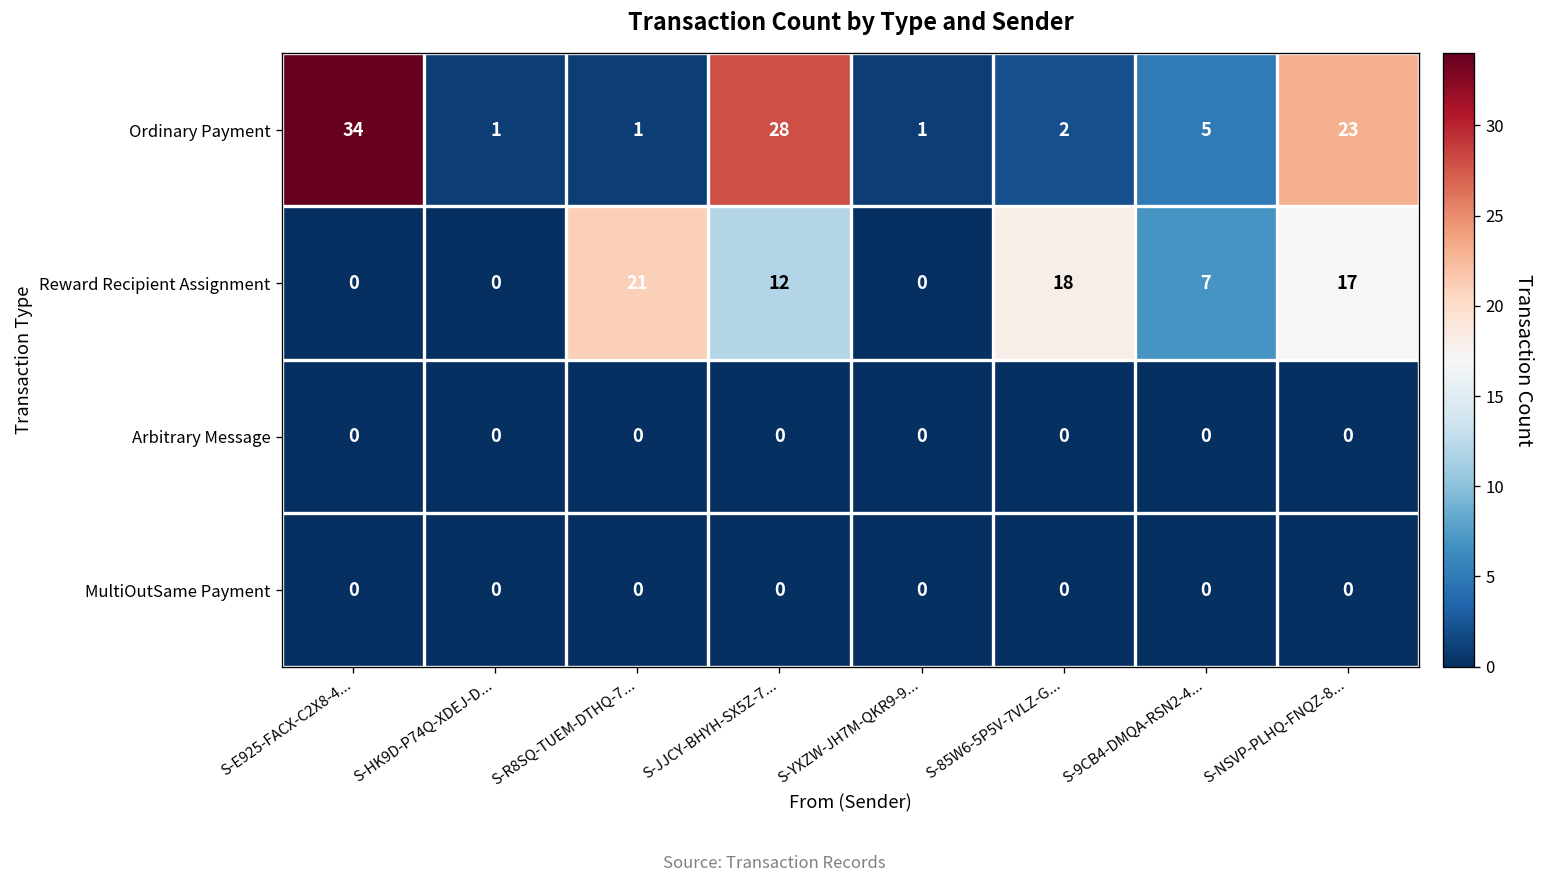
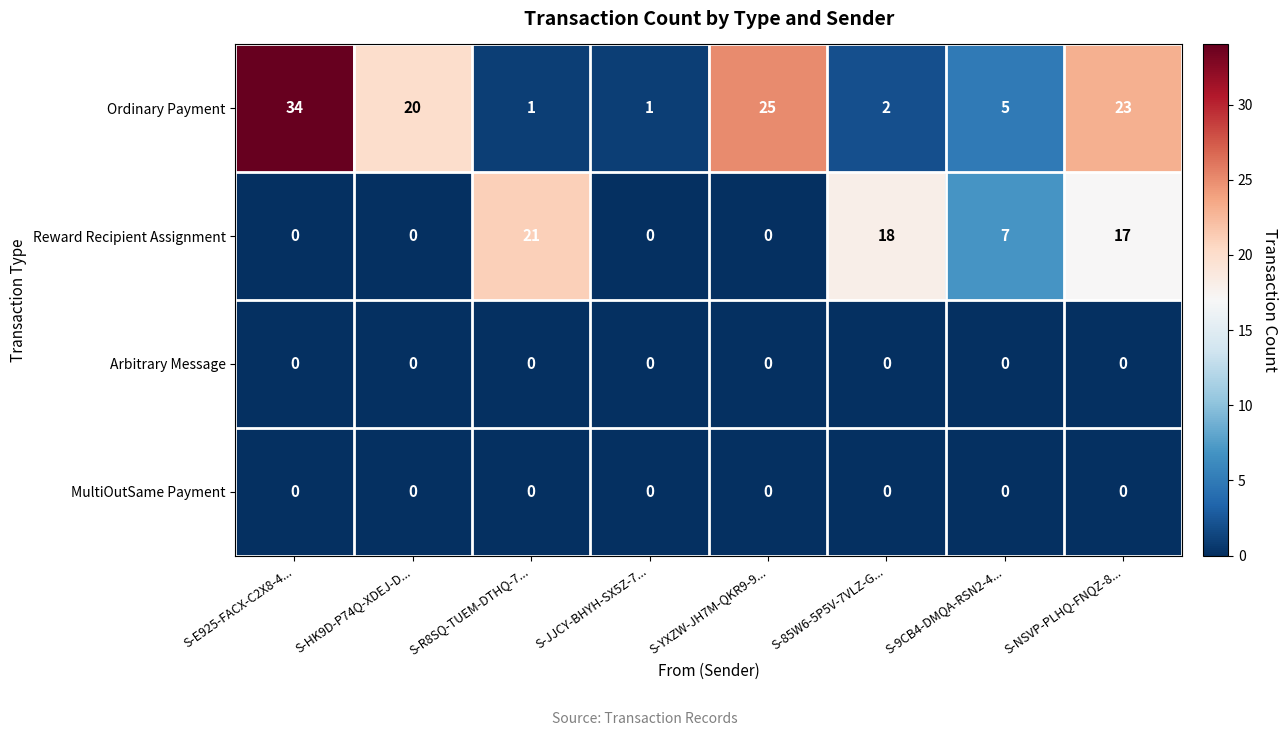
  {
    "Ordinary Payment": {
      "S-E925-FACX-C2X8-4...": 34,
-     "S-HK9D-P74Q-XDEJ-D...": 1,
+     "S-HK9D-P74Q-XDEJ-D...": 20,
      "S-R8SQ-TUEM-DTHQ-7...": 1,
-     "S-JJCY-BHYH-SX5Z-7...": 28,
-     "S-YXZW-JH7M-QKR9-9...": 1,
+     "S-JJCY-BHYH-SX5Z-7...": 1,
+     "S-YXZW-JH7M-QKR9-9...": 25,
      "S-85W6-5P5V-7VLZ-G...": 2,
      "S-9CB4-DMQA-RSN2-4...": 5,
      "S-NSVP-PLHQ-FNQZ-8...": 23
    },
    "Reward Recipient Assignment": {
      "S-E925-FACX-C2X8-4...": 0,
      "S-HK9D-P74Q-XDEJ-D...": 0,
      "S-R8SQ-TUEM-DTHQ-7...": 21,
-     "S-JJCY-BHYH-SX5Z-7...": 12,
+     "S-JJCY-BHYH-SX5Z-7...": 0,
      "S-YXZW-JH7M-QKR9-9...": 0,
      "S-85W6-5P5V-7VLZ-G...": 18,
      "S-9CB4-DMQA-RSN2-4...": 7,
      "S-NSVP-PLHQ-FNQZ-8...": 17
    },
    "Arbitrary Message": {
      "S-E925-FACX-C2X8-4...": 0,
      "S-HK9D-P74Q-XDEJ-D...": 0,
      "S-R8SQ-TUEM-DTHQ-7...": 0,
      "S-JJCY-BHYH-SX5Z-7...": 0,
      "S-YXZW-JH7M-QKR9-9...": 0,
      "S-85W6-5P5V-7VLZ-G...": 0,
      "S-9CB4-DMQA-RSN2-4...": 0,
      "S-NSVP-PLHQ-FNQZ-8...": 0
    },
    "MultiOutSame Payment": {
      "S-E925-FACX-C2X8-4...": 0,
      "S-HK9D-P74Q-XDEJ-D...": 0,
      "S-R8SQ-TUEM-DTHQ-7...": 0,
      "S-JJCY-BHYH-SX5Z-7...": 0,
      "S-YXZW-JH7M-QKR9-9...": 0,
      "S-85W6-5P5V-7VLZ-G...": 0,
      "S-9CB4-DMQA-RSN2-4...": 0,
      "S-NSVP-PLHQ-FNQZ-8...": 0
    }
  }
